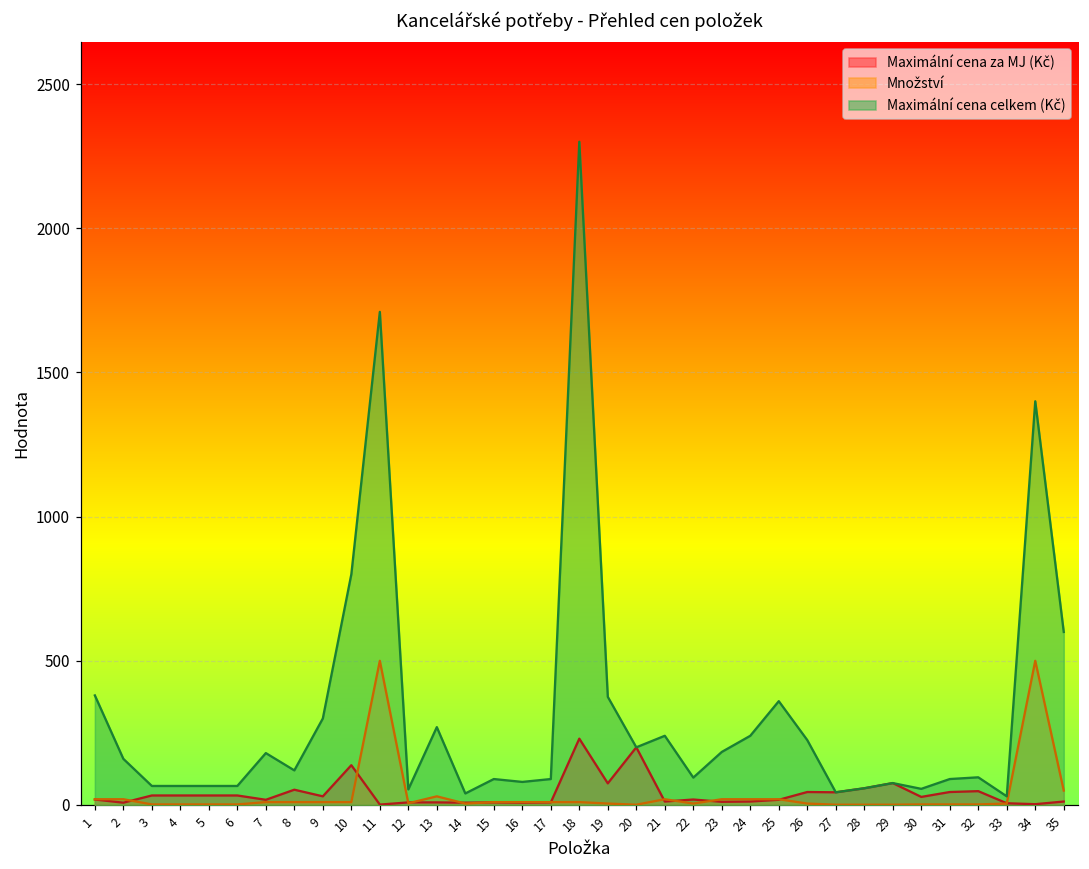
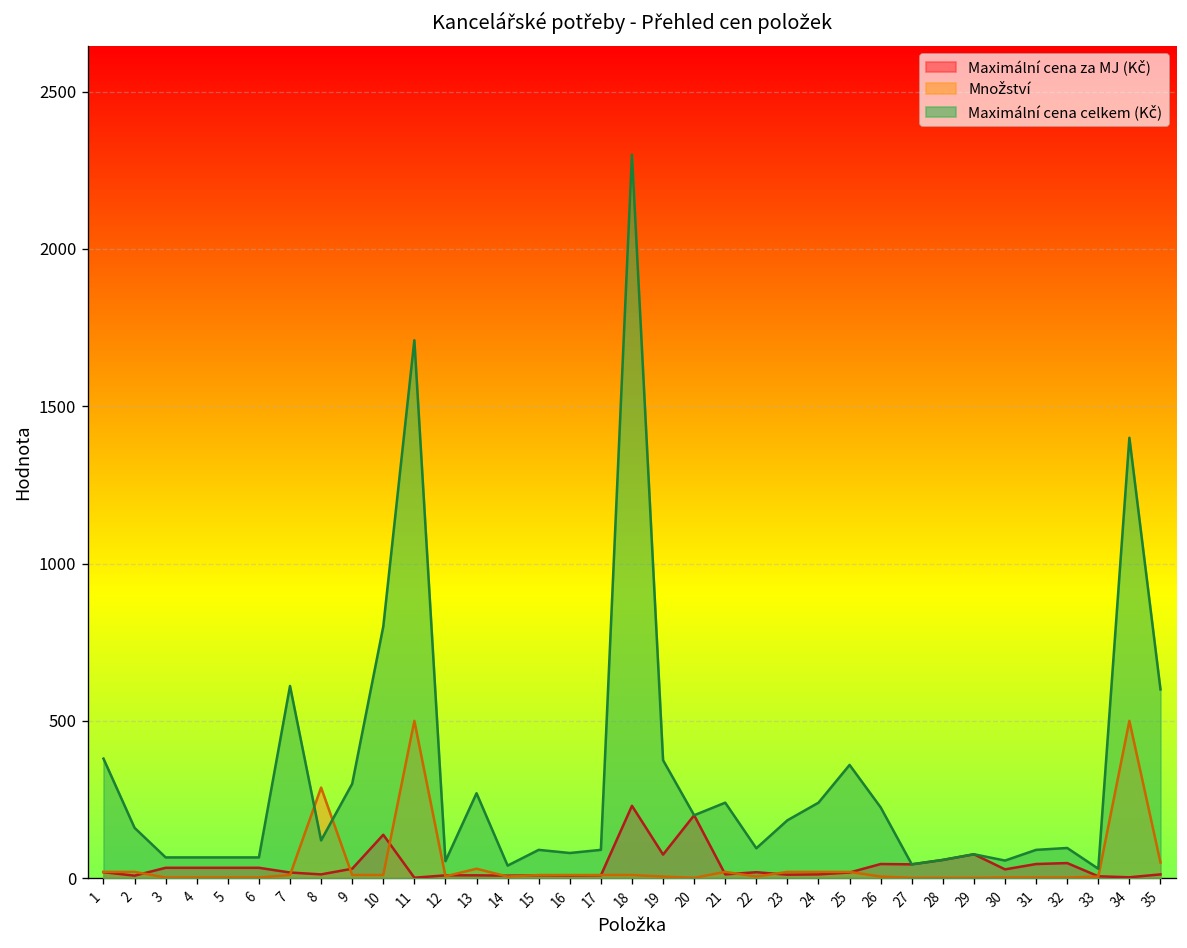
  {
    "Maximální cena za MJ (Kč)": {
      "2": 10,
      "3": 30,
      "4": 30,
      "5": 30,
      "6": 30,
-     "8": 50,
+     "8": 10,
      "9": 30,
      "10": 140,
      "11": 0,
      "13": 10,
      "18": 230,
      "19": 80,
      "22": 20,
      "26": 50,
      "30": 30,
      "31": 50,
      "32": 50,
      "34": 0,
      "35": 10
    },
    "Množství": {
      "2": 20,
      "3": 0,
      "4": 0,
      "5": 0,
      "6": 0,
-     "8": 10,
+     "8": 290,
      "9": 10,
      "10": 10,
      "11": 500,
      "13": 30,
      "18": 10,
      "19": 10,
      "20": 0,
      "22": 10,
      "26": 10,
      "27": 0,
      "28": 0,
      "29": 0,
      "30": 0,
      "31": 0,
      "32": 0,
      "34": 500,
      "35": 50
    },
    "Maximální cena celkem (Kč)": {
      "1": 380,
      "2": 160,
      "3": 70,
      "4": 70,
      "5": 70,
      "6": 70,
-     "7": 180,
+     "7": 610,
      "8": 120,
      "9": 300,
      "10": 800,
      "11": 1710,
      "12": 50,
      "13": 270,
      "14": 40,
      "15": 90,
      "16": 80,
      "17": 90,
      "18": 2300,
      "19": 380,
      "21": 240,
      "22": 100,
      "23": 180,
      "24": 240,
      "25": 360,
      "26": 230,
      "30": 60,
      "31": 90,
      "32": 100,
      "33": 30,
      "34": 1400,
      "35": 600
    }
  }
